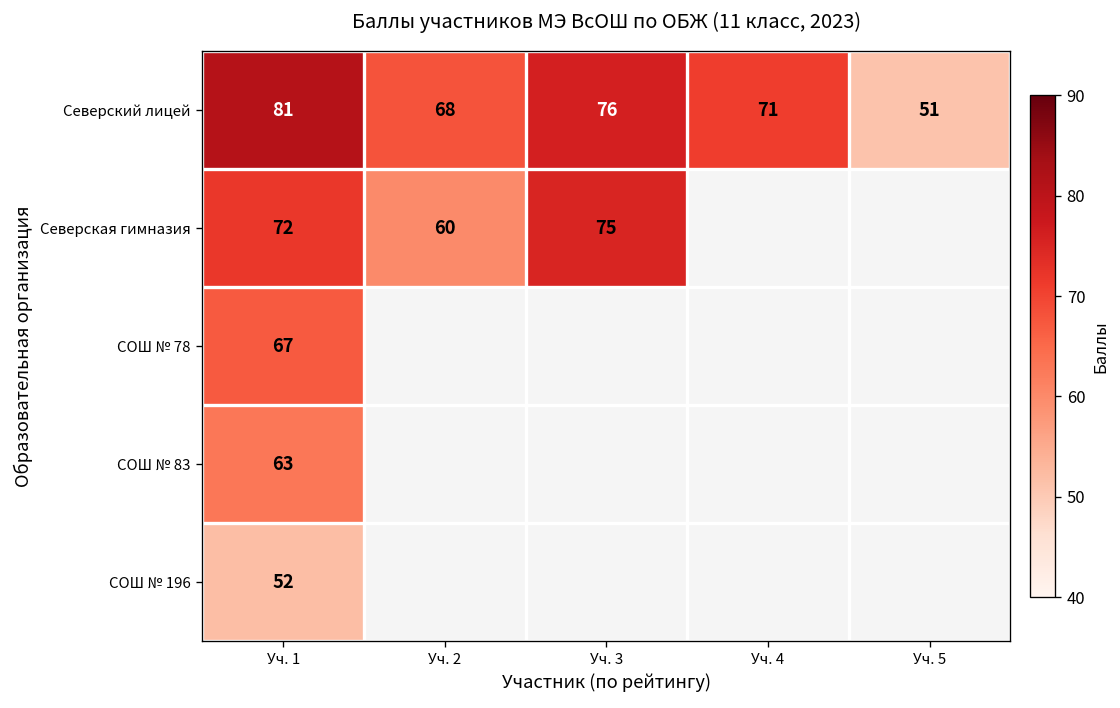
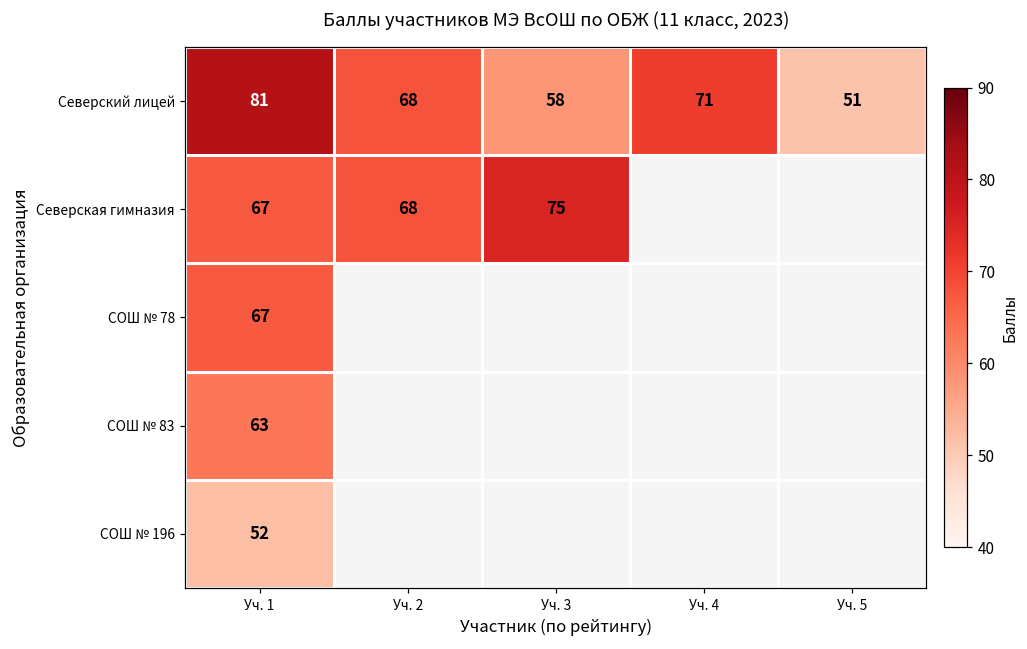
  {
    "Северский лицей": {
      "Уч. 1": 81,
      "Уч. 2": 68,
-     "Уч. 3": 76,
+     "Уч. 3": 58,
      "Уч. 4": 71,
      "Уч. 5": 51
    },
    "Северская гимназия": {
-     "Уч. 1": 72,
-     "Уч. 2": 60,
+     "Уч. 1": 67,
+     "Уч. 2": 68,
      "Уч. 3": 75
    },
    "СОШ № 78": {
      "Уч. 1": 67
    },
    "СОШ № 83": {
      "Уч. 1": 63
    },
    "СОШ № 196": {
      "Уч. 1": 52
    }
  }
